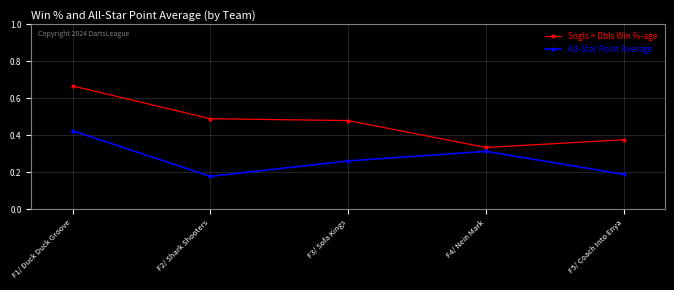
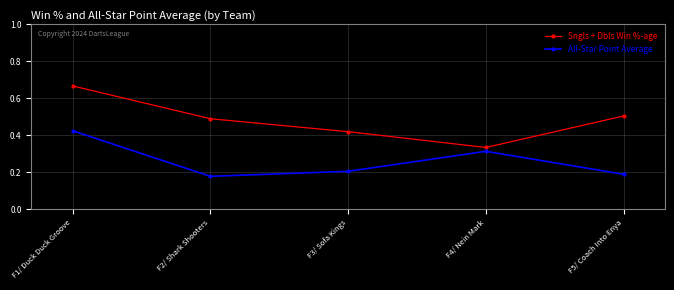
  {
    "Sngls + Dbls Win %-age": {
      "F1/ Duck Duck Groove": 0.67,
      "F2/ Shark Shooters": 0.49,
-     "F3/ Sofa Kings": 0.48,
+     "F3/ Sofa Kings": 0.42,
      "F4/ Nein Mark": 0.33,
-     "F5/ Coach Into Enya": 0.38
+     "F5/ Coach Into Enya": 0.50
    },
    "All-Star Point Average": {
      "F1/ Duck Duck Groove": 0.42,
      "F2/ Shark Shooters": 0.18,
-     "F3/ Sofa Kings": 0.26,
+     "F3/ Sofa Kings": 0.20,
      "F4/ Nein Mark": 0.31,
      "F5/ Coach Into Enya": 0.19
    }
  }
